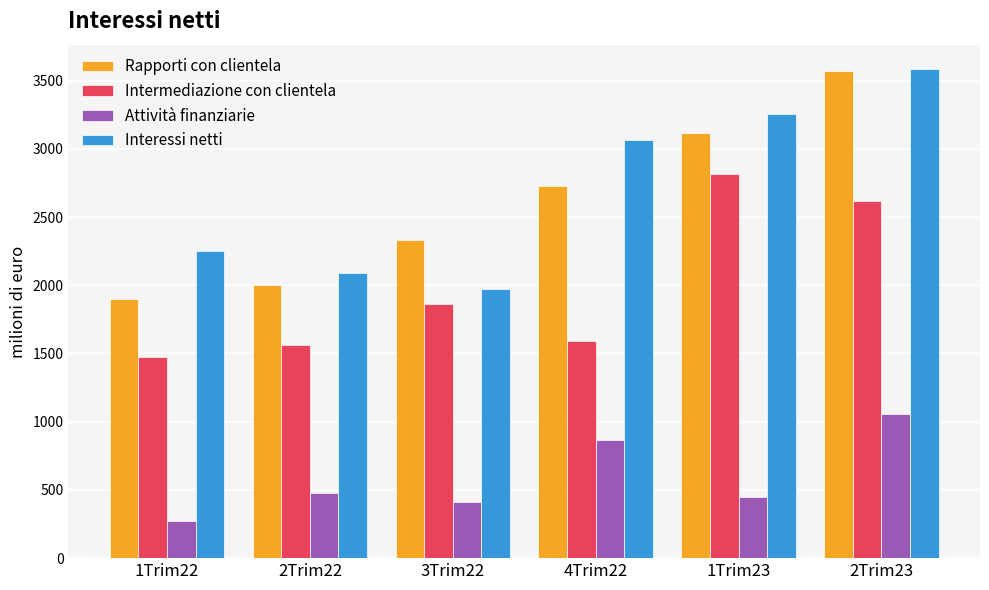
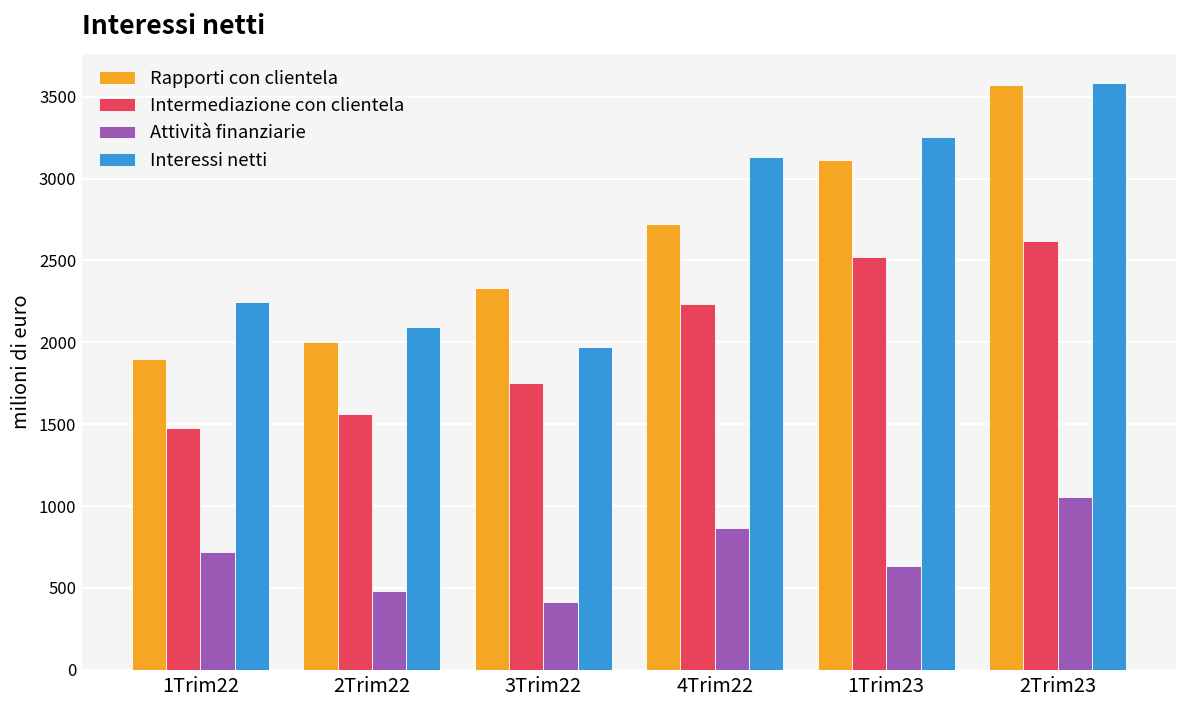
  {
    "Rapporti con clientela": {
      "1Trim22": 1900,
      "2Trim22": 2000,
      "3Trim22": 2330,
      "4Trim22": 2730,
      "1Trim23": 3120,
      "2Trim23": 3570
    },
    "Intermediazione con clientela": {
      "1Trim22": 1480,
      "2Trim22": 1560,
-     "3Trim22": 1870,
-     "4Trim22": 1590,
-     "1Trim23": 2820,
+     "3Trim22": 1750,
+     "4Trim22": 2230,
+     "1Trim23": 2520,
      "2Trim23": 2620
    },
    "Attività finanziarie": {
-     "1Trim22": 280,
+     "1Trim22": 720,
      "2Trim22": 480,
      "3Trim22": 420,
      "4Trim22": 860,
-     "1Trim23": 450,
+     "1Trim23": 630,
      "2Trim23": 1060
    },
    "Interessi netti": {
      "1Trim22": 2250,
      "2Trim22": 2090,
      "3Trim22": 1970,
-     "4Trim22": 3060,
+     "4Trim22": 3130,
      "1Trim23": 3250,
      "2Trim23": 3580
    }
  }
